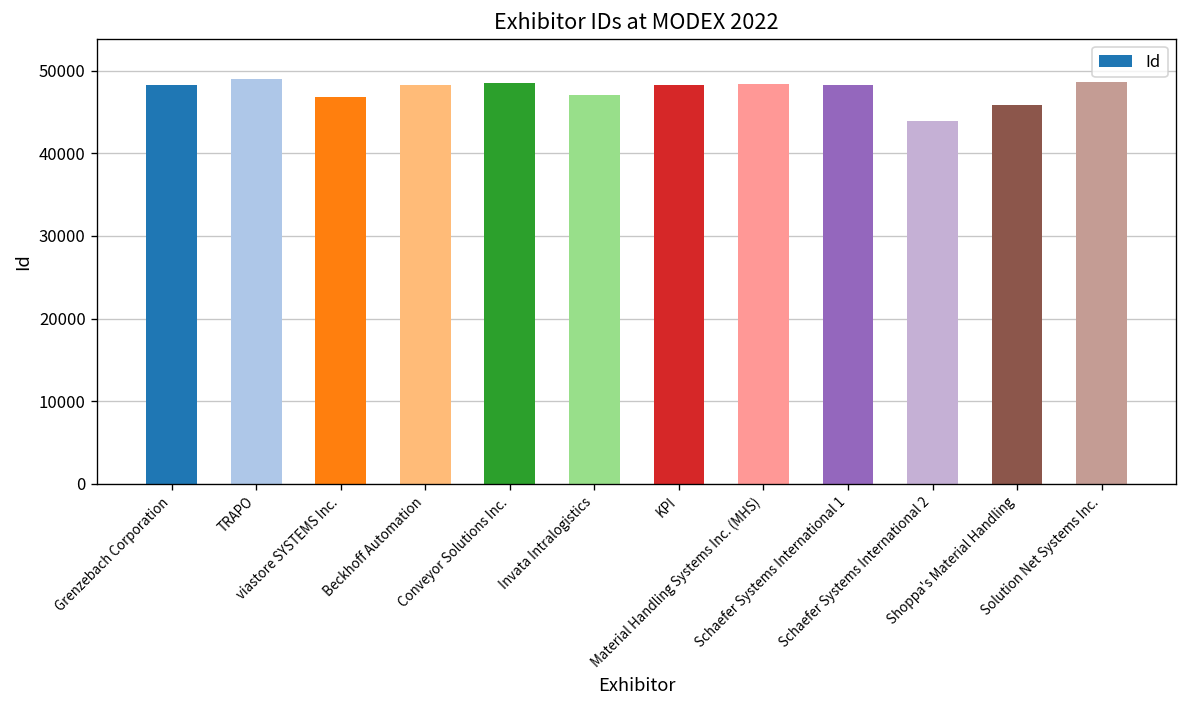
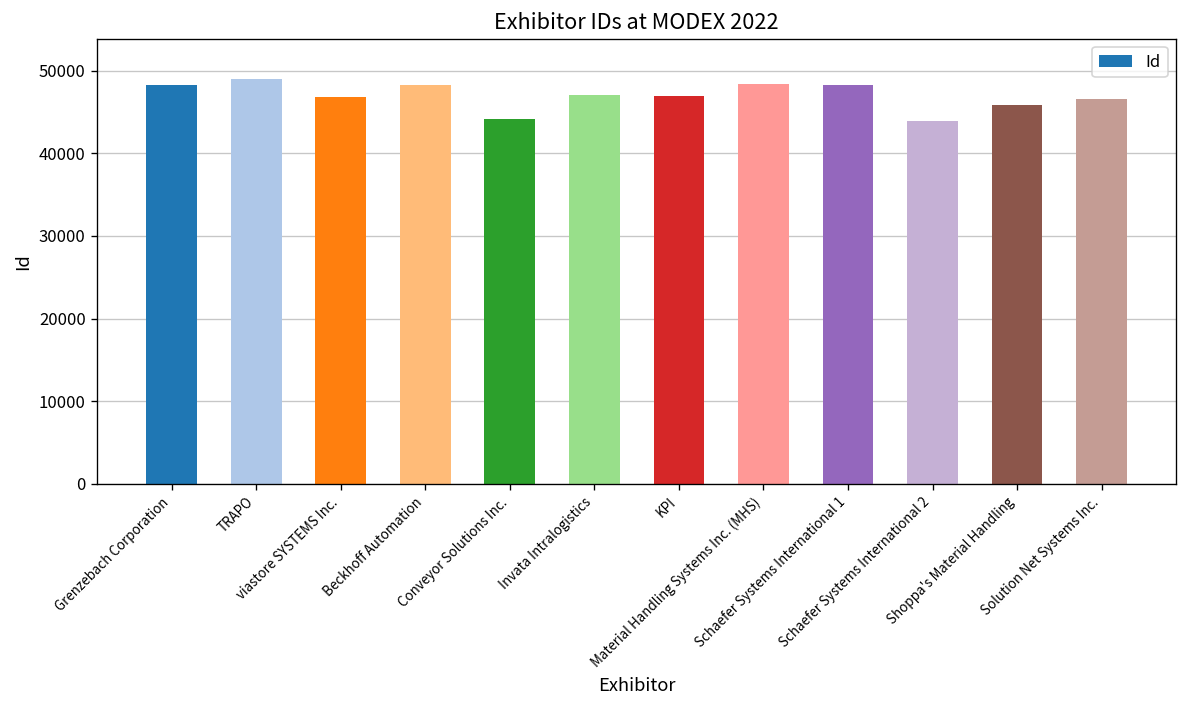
  {
    "Grenzebach Corporation": 48000,
    "TRAPO": 49000,
    "viastore SYSTEMS Inc.": 47000,
    "Beckhoff Automation": 48000,
-   "Conveyor Solutions Inc.": 49000,
+   "Conveyor Solutions Inc.": 44000,
    "Invata Intralogistics": 47000,
-   "KPI": 48000,
+   "KPI": 47000,
    "Material Handling Systems Inc. (MHS)": 48000,
    "Schaefer Systems International 1": 48000,
    "Schaefer Systems International 2": 44000,
    "Shoppa's Material Handling": 46000,
-   "Solution Net Systems Inc.": 49000
+   "Solution Net Systems Inc.": 47000
  }
